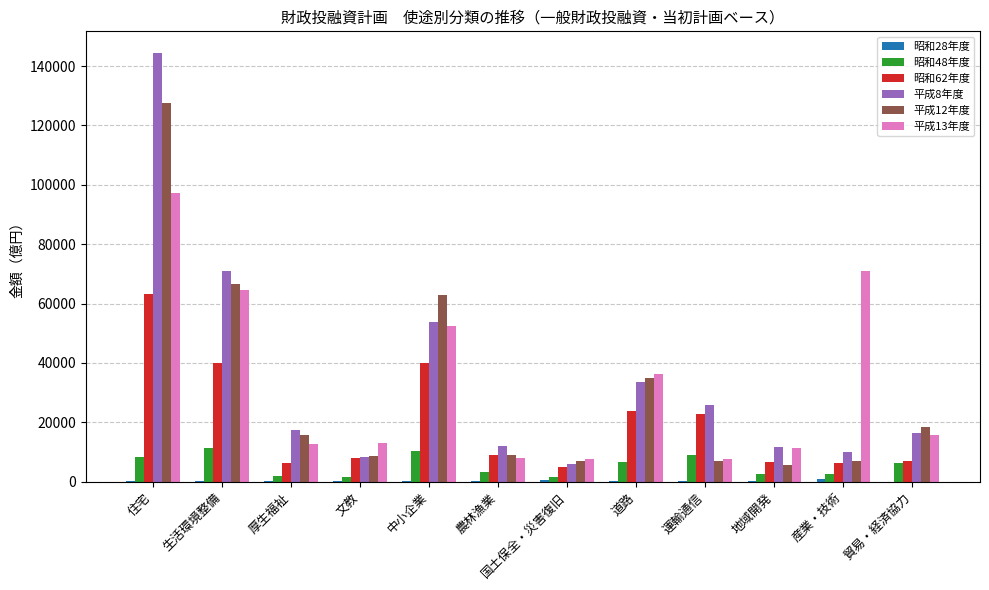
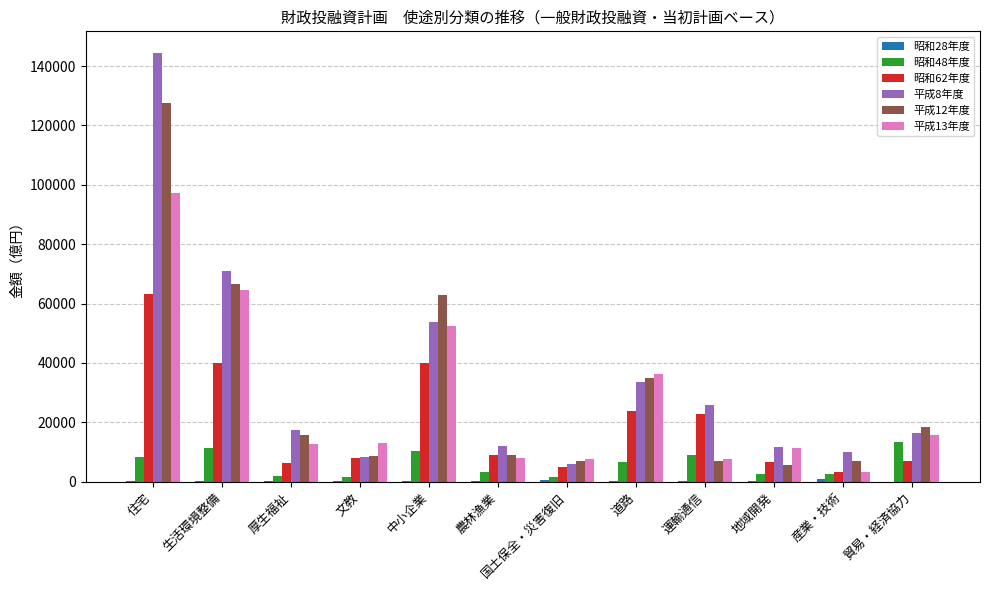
  {
    "昭和28年度": {
      "産業・技術": 1000,
      "貿易・経済協力": 0
    },
    "昭和48年度": {
      "住宅": 8000,
      "生活環境整備": 11000,
      "厚生福祉": 2000,
      "文教": 1000,
      "中小企業": 10000,
      "農林漁業": 3000,
      "国土保全・災害復旧": 2000,
      "道路": 7000,
      "運輸通信": 9000,
      "地域開発": 3000,
      "産業・技術": 2000,
-     "貿易・経済協力": 6000
+     "貿易・経済協力": 13000
    },
    "昭和62年度": {
      "住宅": 63000,
      "生活環境整備": 40000,
      "厚生福祉": 6000,
      "文教": 8000,
      "中小企業": 40000,
      "農林漁業": 9000,
      "国土保全・災害復旧": 5000,
      "道路": 24000,
      "運輸通信": 23000,
      "地域開発": 7000,
-     "産業・技術": 6000,
+     "産業・技術": 3000,
      "貿易・経済協力": 7000
    },
    "平成8年度": {
      "住宅": 144000,
      "生活環境整備": 71000,
      "厚生福祉": 17000,
      "文教": 8000,
      "中小企業": 54000,
      "農林漁業": 12000,
      "国土保全・災害復旧": 6000,
      "道路": 34000,
      "運輸通信": 26000,
      "地域開発": 12000,
      "産業・技術": 10000,
      "貿易・経済協力": 16000
    },
    "平成12年度": {
      "住宅": 128000,
      "生活環境整備": 67000,
      "厚生福祉": 16000,
      "文教": 8000,
      "中小企業": 63000,
      "農林漁業": 9000,
      "国土保全・災害復旧": 7000,
      "道路": 35000,
      "運輸通信": 7000,
      "地域開発": 5000,
      "産業・技術": 7000,
      "貿易・経済協力": 18000
    },
    "平成13年度": {
      "住宅": 97000,
      "生活環境整備": 65000,
      "厚生福祉": 13000,
      "文教": 13000,
      "中小企業": 52000,
      "農林漁業": 8000,
      "国土保全・災害復旧": 8000,
      "道路": 36000,
      "運輸通信": 7000,
      "地域開発": 11000,
-     "産業・技術": 71000,
+     "産業・技術": 3000,
      "貿易・経済協力": 16000
    }
  }
